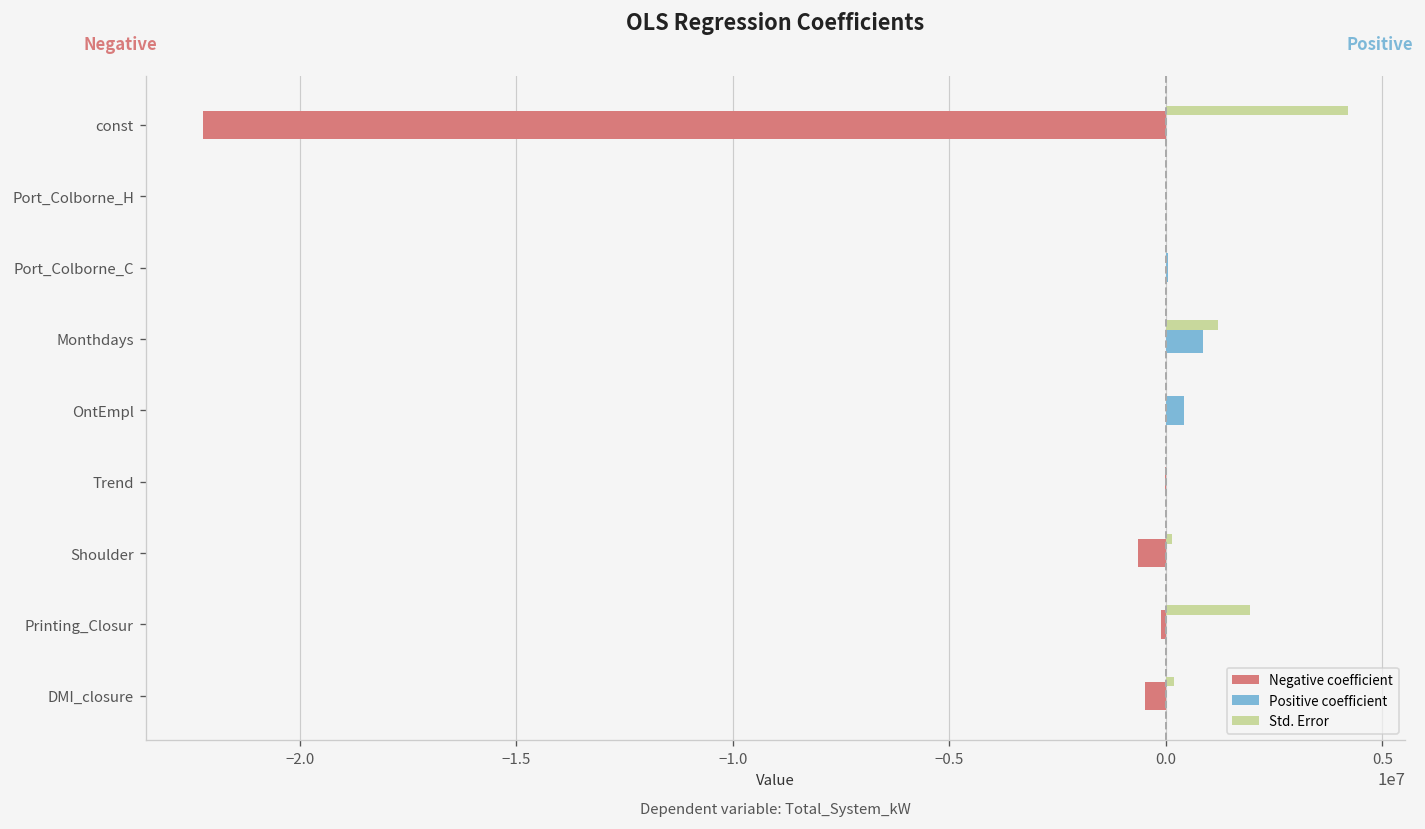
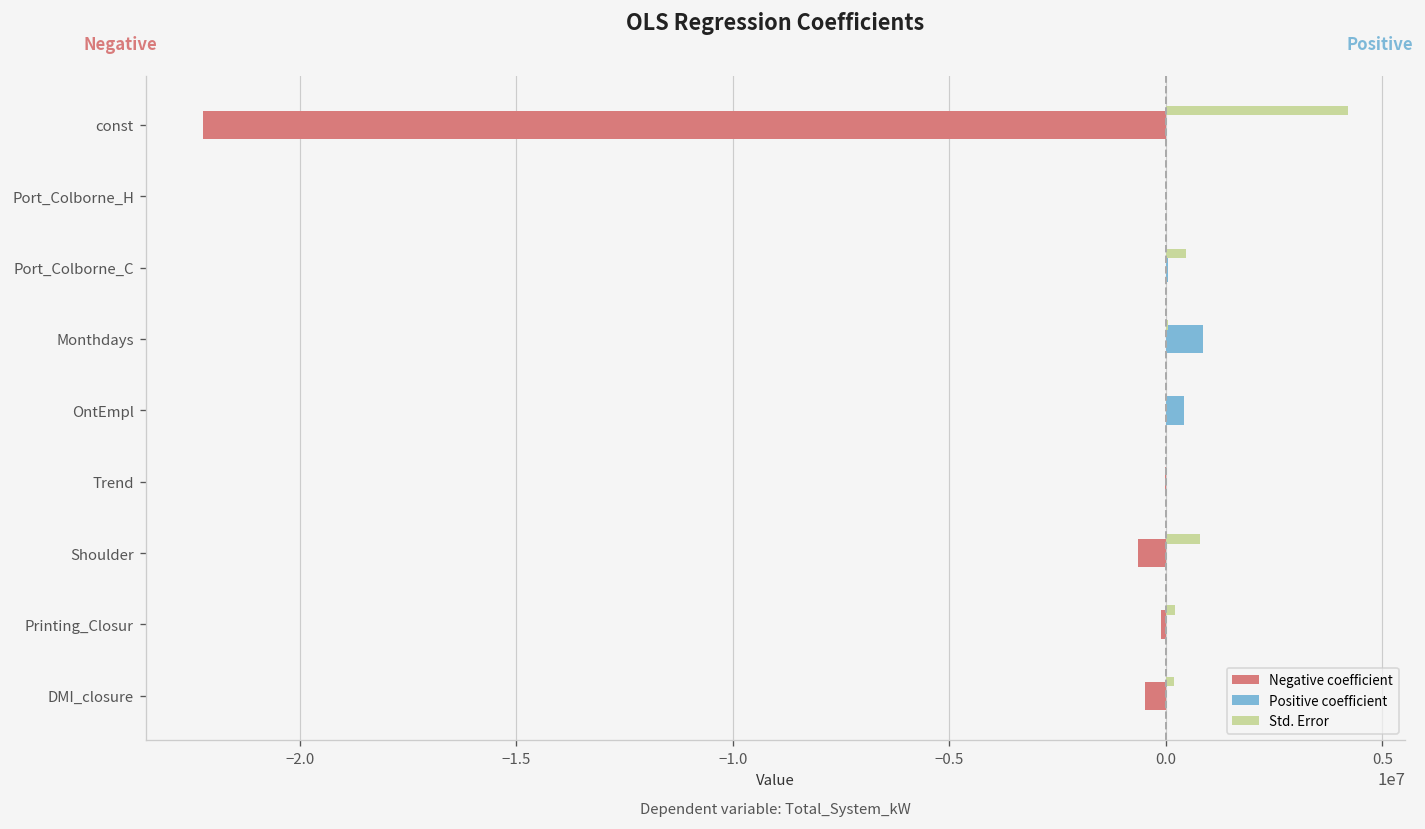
  {
    "Negative coefficient": {
      "const": -22200000,
      "Port_Colborne_H": 0,
      "Port_Colborne_C": 0,
      "Monthdays": 0,
      "OntEmpl": 0,
      "Shoulder": -600000,
      "Printing_Closur": -100000,
      "DMI_closure": -500000
    },
    "Positive coefficient": {
      "const": 0,
      "Monthdays": 900000,
      "OntEmpl": 400000,
      "Trend": 0,
      "Shoulder": 0,
      "Printing_Closur": 0,
      "DMI_closure": 0
    },
    "Std. Error": {
      "const": 4200000,
-     "Port_Colborne_C": 0,
-     "Monthdays": 1200000,
-     "Shoulder": 100000,
-     "Printing_Closur": 1900000,
+     "Port_Colborne_C": 500000,
+     "Monthdays": 100000,
+     "Shoulder": 800000,
+     "Printing_Closur": 200000,
      "DMI_closure": 200000
    }
  }
